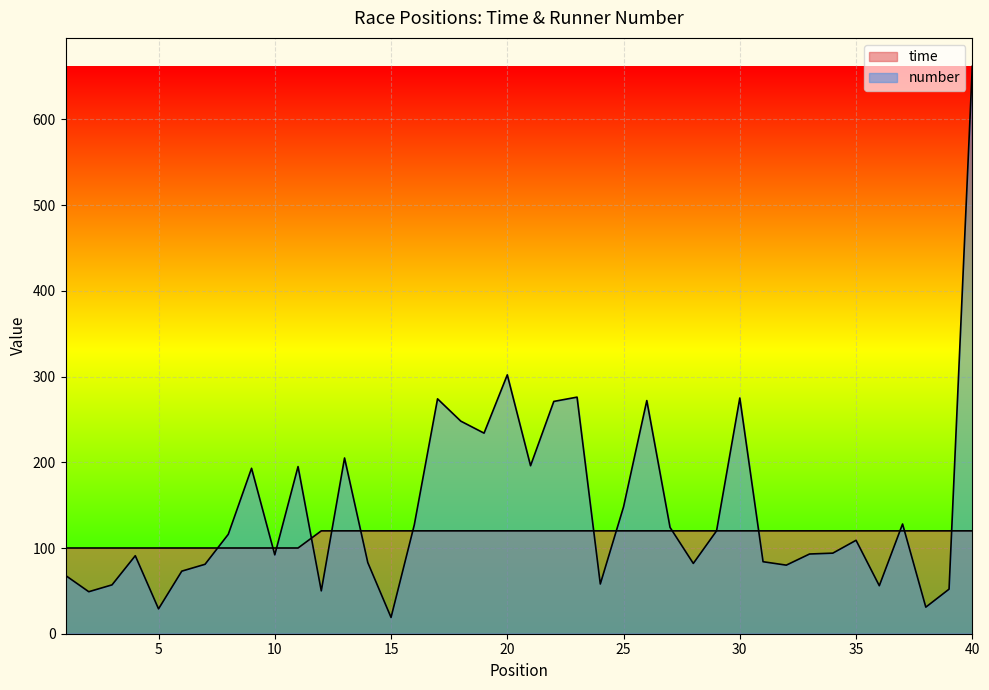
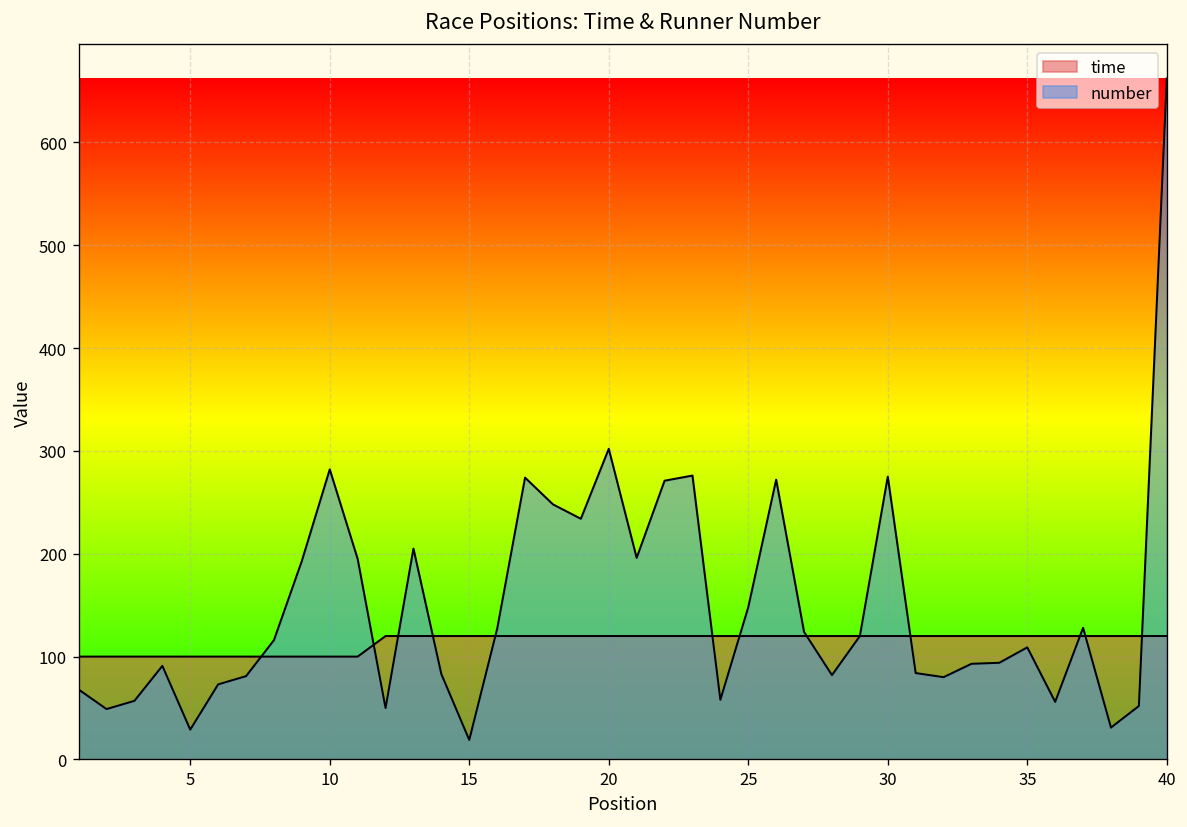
  {
    "time": {
      "5": 100,
      "10": 100,
      "15": 120,
      "20": 120,
      "25": 120,
      "30": 120,
      "35": 120,
      "40": 120
    },
    "number": {
      "5": 30,
-     "10": 90,
+     "10": 280,
      "15": 20,
      "20": 300,
      "25": 150,
      "30": 280,
      "35": 110,
      "40": 660
    }
  }
